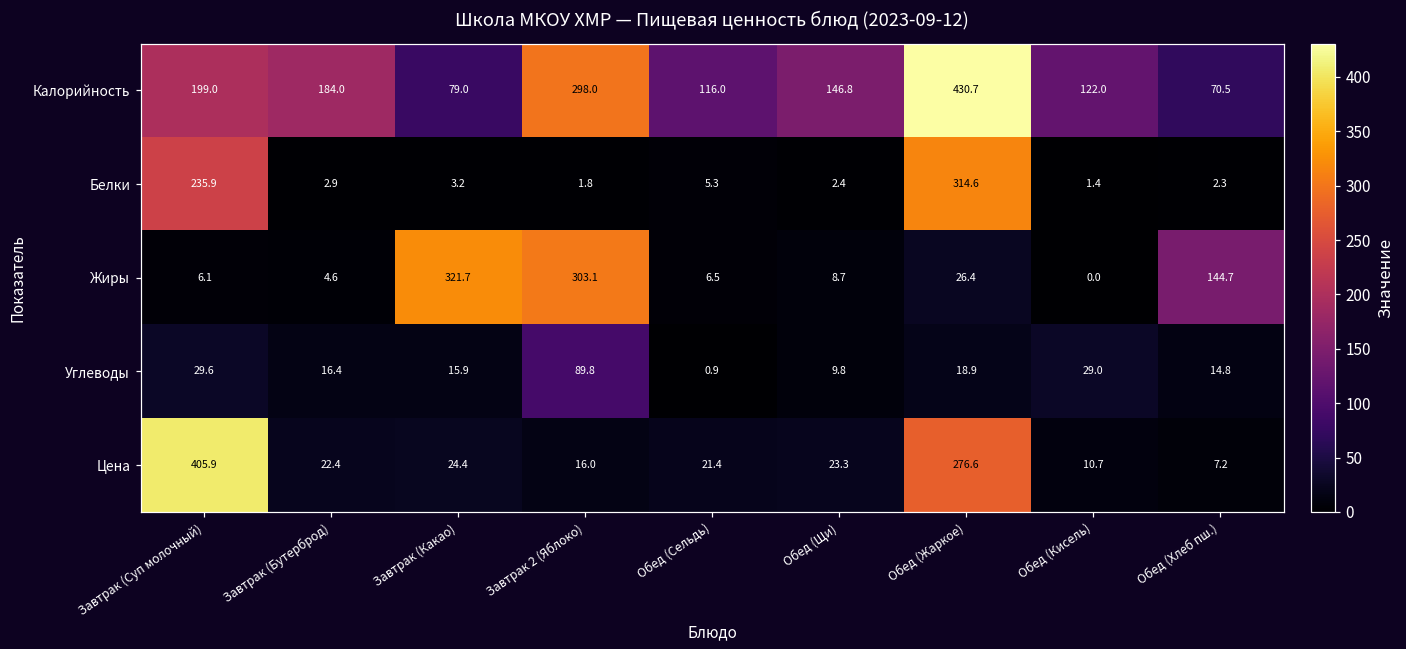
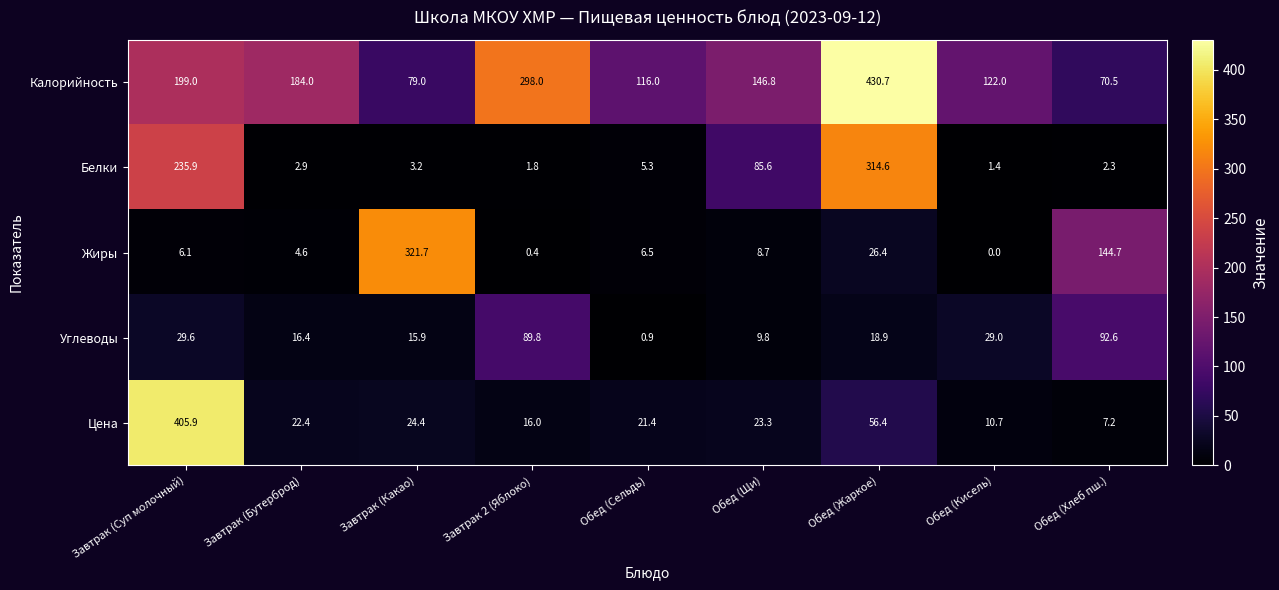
  {
    "Калорийность": {
      "Завтрак (Суп молочный)": 199.0,
      "Завтрак (Бутерброд)": 184.0,
      "Завтрак (Какао)": 79.0,
      "Завтрак 2 (Яблоко)": 298.0,
      "Обед (Сельдь)": 116.0,
      "Обед (Щи)": 146.8,
      "Обед (Жаркое)": 430.7,
      "Обед (Кисель)": 122.0,
      "Обед (Хлеб пш.)": 70.5
    },
    "Белки": {
      "Завтрак (Суп молочный)": 235.9,
      "Завтрак (Бутерброд)": 2.9,
      "Завтрак (Какао)": 3.2,
      "Завтрак 2 (Яблоко)": 1.8,
      "Обед (Сельдь)": 5.3,
-     "Обед (Щи)": 2.4,
+     "Обед (Щи)": 85.6,
      "Обед (Жаркое)": 314.6,
      "Обед (Кисель)": 1.4,
      "Обед (Хлеб пш.)": 2.3
    },
    "Жиры": {
      "Завтрак (Суп молочный)": 6.1,
      "Завтрак (Бутерброд)": 4.6,
      "Завтрак (Какао)": 321.7,
-     "Завтрак 2 (Яблоко)": 303.1,
+     "Завтрак 2 (Яблоко)": 0.4,
      "Обед (Сельдь)": 6.5,
      "Обед (Щи)": 8.7,
      "Обед (Жаркое)": 26.4,
      "Обед (Кисель)": 0.0,
      "Обед (Хлеб пш.)": 144.7
    },
    "Углеводы": {
      "Завтрак (Суп молочный)": 29.6,
      "Завтрак (Бутерброд)": 16.4,
      "Завтрак (Какао)": 15.9,
      "Завтрак 2 (Яблоко)": 89.8,
      "Обед (Сельдь)": 0.9,
      "Обед (Щи)": 9.8,
      "Обед (Жаркое)": 18.9,
      "Обед (Кисель)": 29.0,
-     "Обед (Хлеб пш.)": 14.8
+     "Обед (Хлеб пш.)": 92.6
    },
    "Цена": {
      "Завтрак (Суп молочный)": 405.9,
      "Завтрак (Бутерброд)": 22.4,
      "Завтрак (Какао)": 24.4,
      "Завтрак 2 (Яблоко)": 16.0,
      "Обед (Сельдь)": 21.4,
      "Обед (Щи)": 23.3,
-     "Обед (Жаркое)": 276.6,
+     "Обед (Жаркое)": 56.4,
      "Обед (Кисель)": 10.7,
      "Обед (Хлеб пш.)": 7.2
    }
  }
